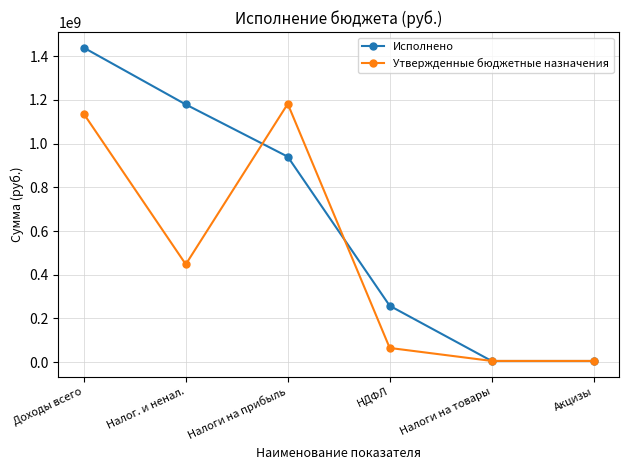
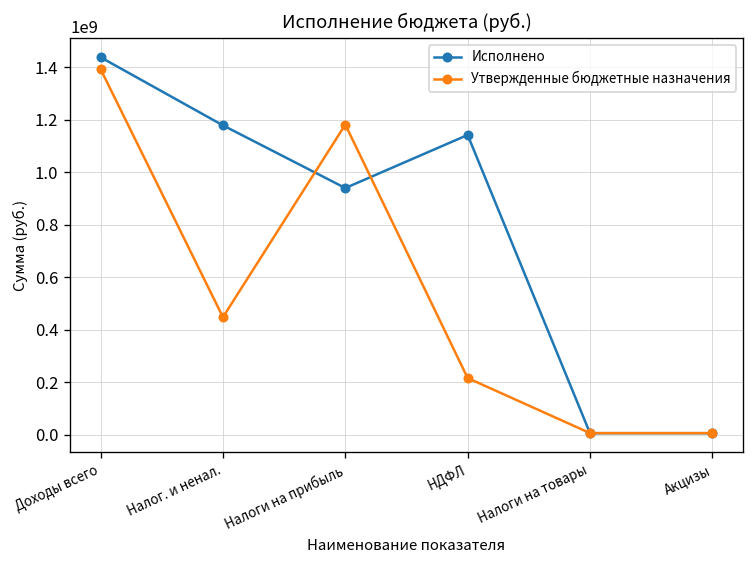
  {
    "Исполнено": {
      "Доходы всего": 1440000000,
      "Налог. и ненал.": 1180000000,
      "Налоги на прибыль": 940000000,
-     "НДФЛ": 260000000
+     "НДФЛ": 1140000000
    },
    "Утвержденные бюджетные назначения": {
-     "Доходы всего": 1140000000,
+     "Доходы всего": 1390000000,
      "Налог. и ненал.": 450000000,
      "Налоги на прибыль": 1180000000,
-     "НДФЛ": 60000000
+     "НДФЛ": 220000000
    }
  }
